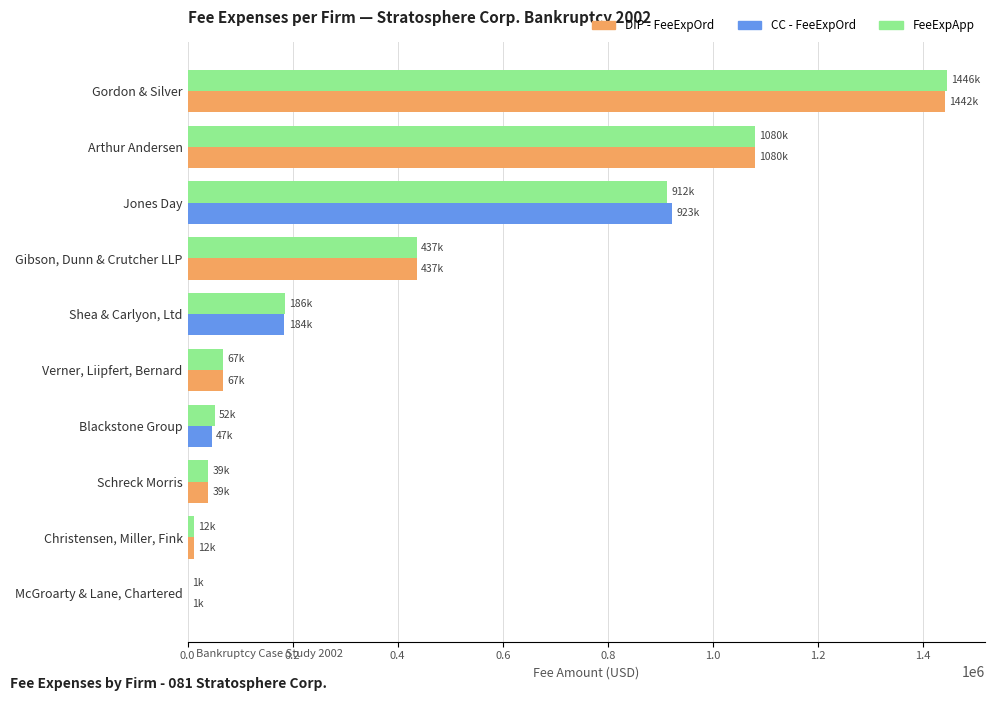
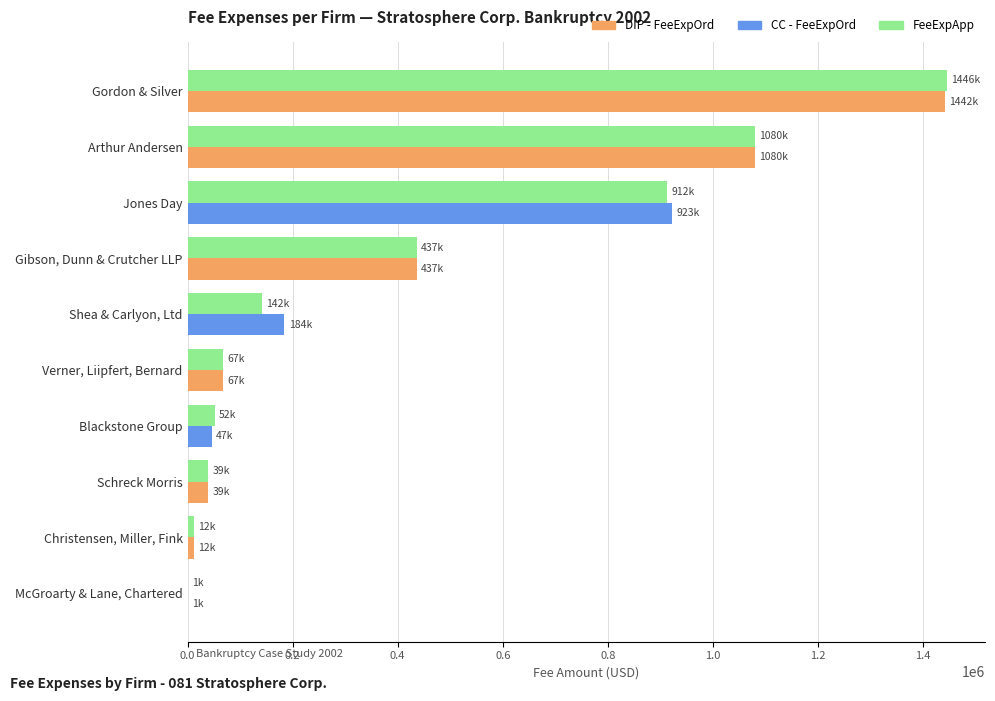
  {
    "FeeExpApp": {
      "Gordon & Silver": "1446k",
      "Arthur Andersen": "1080k",
      "Jones Day": "912k",
      "Gibson, Dunn & Crutcher LLP": "437k",
-     "Shea & Carlyon, Ltd": "186k",
+     "Shea & Carlyon, Ltd": "142k",
      "Verner, Liipfert, Bernard": "67k",
      "Blackstone Group": "52k",
      "Schreck Morris": "39k",
      "Christensen, Miller, Fink": "12k",
      "McGroarty & Lane, Chartered": "1k"
    }
  }
